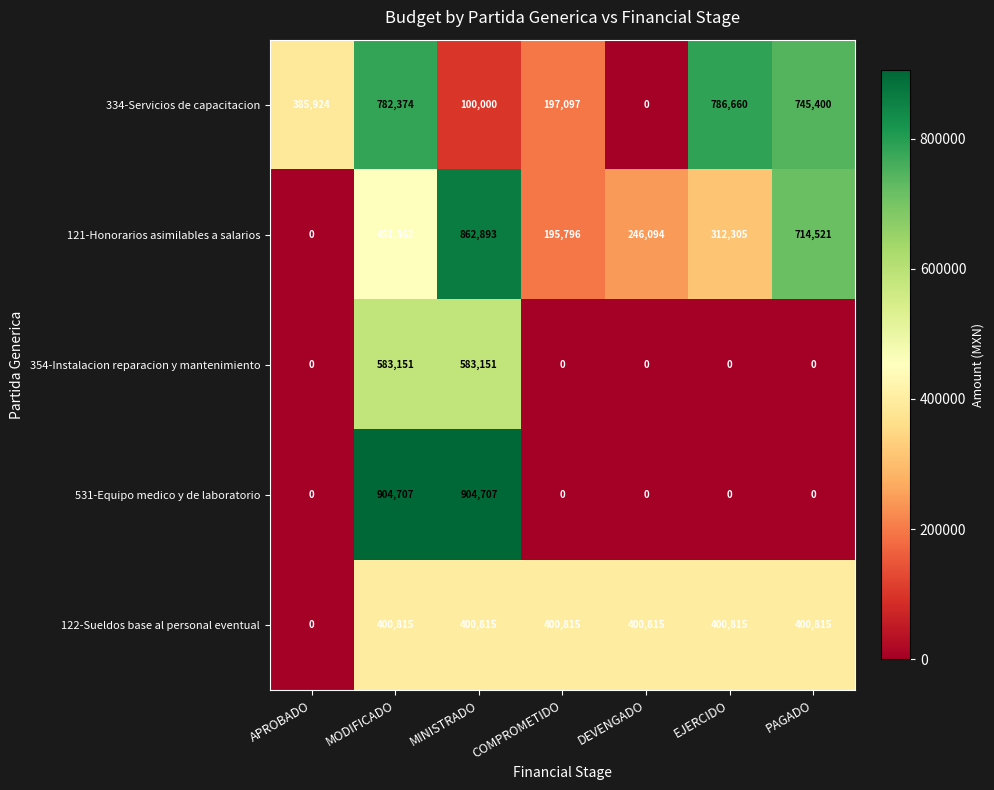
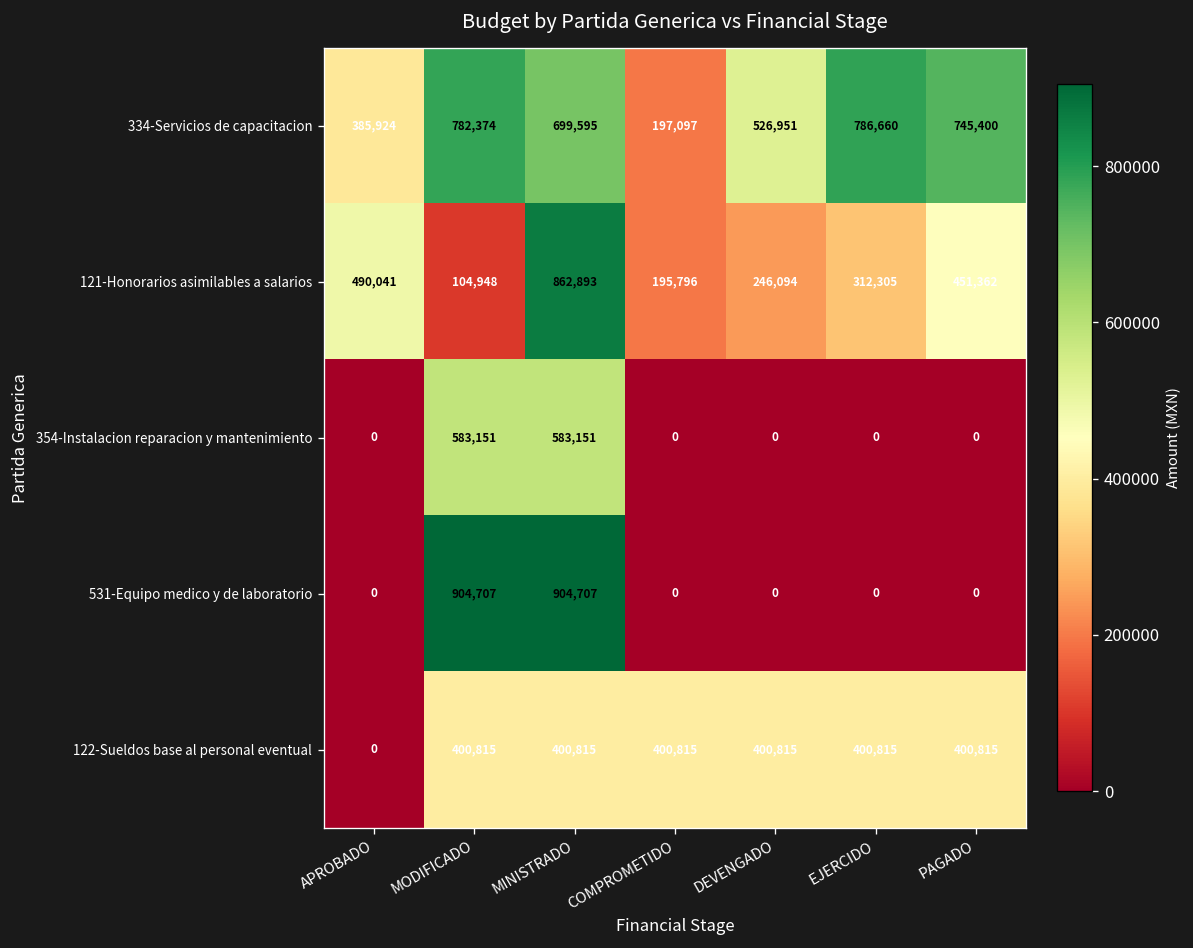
  {
    "334-Servicios de capacitacion": {
      "APROBADO": "385,924",
      "MODIFICADO": "782,374",
-     "MINISTRADO": "100,000",
+     "MINISTRADO": "699,595",
      "COMPROMETIDO": "197,097",
-     "DEVENGADO": "0",
+     "DEVENGADO": "526,951",
      "EJERCIDO": "786,660",
      "PAGADO": "745,400"
    },
    "121-Honorarios asimilables a salarios": {
-     "APROBADO": "0",
-     "MODIFICADO": "451,362",
+     "APROBADO": "490,041",
+     "MODIFICADO": "104,948",
      "MINISTRADO": "862,893",
      "COMPROMETIDO": "195,796",
      "DEVENGADO": "246,094",
      "EJERCIDO": "312,305",
-     "PAGADO": "714,521"
+     "PAGADO": "451,362"
    },
    "354-Instalacion reparacion y mantenimiento": {
      "APROBADO": "0",
      "MODIFICADO": "583,151",
      "MINISTRADO": "583,151",
      "COMPROMETIDO": "0",
      "DEVENGADO": "0",
      "EJERCIDO": "0",
      "PAGADO": "0"
    },
    "531-Equipo medico y de laboratorio": {
      "APROBADO": "0",
      "MODIFICADO": "904,707",
      "MINISTRADO": "904,707",
      "COMPROMETIDO": "0",
      "DEVENGADO": "0",
      "EJERCIDO": "0",
      "PAGADO": "0"
    },
    "122-Sueldos base al personal eventual": {
      "APROBADO": "0",
      "MODIFICADO": "400,815",
      "MINISTRADO": "400,815",
      "COMPROMETIDO": "400,815",
      "DEVENGADO": "400,815",
      "EJERCIDO": "400,815",
      "PAGADO": "400,815"
    }
  }
